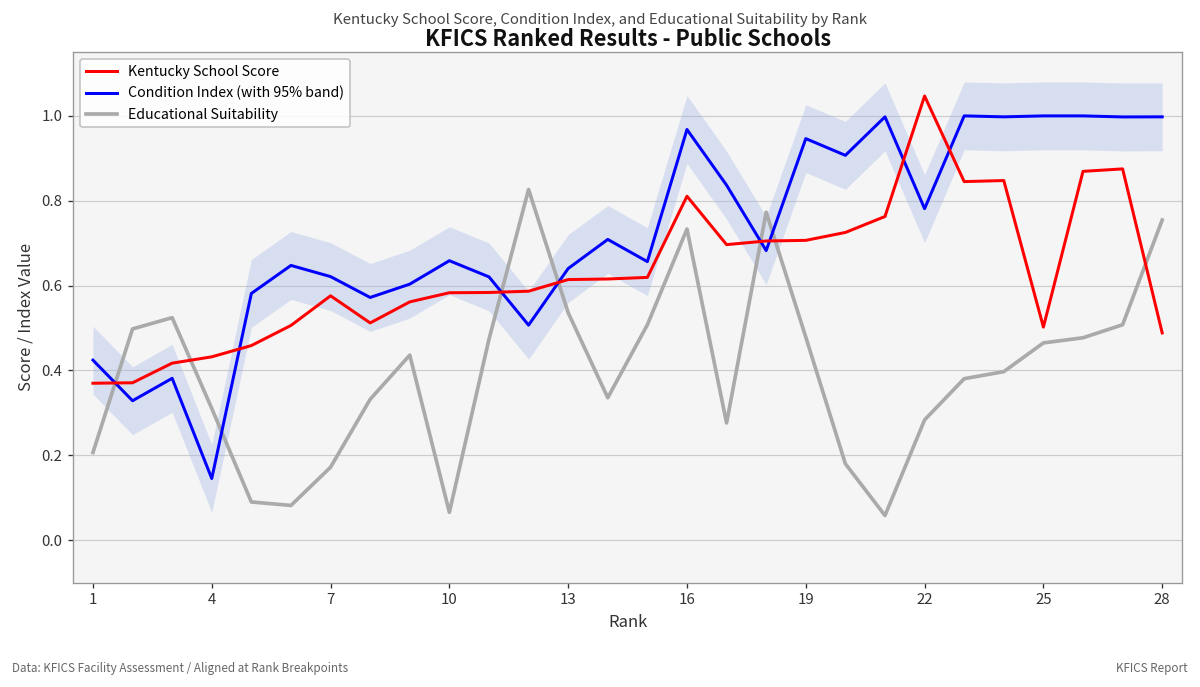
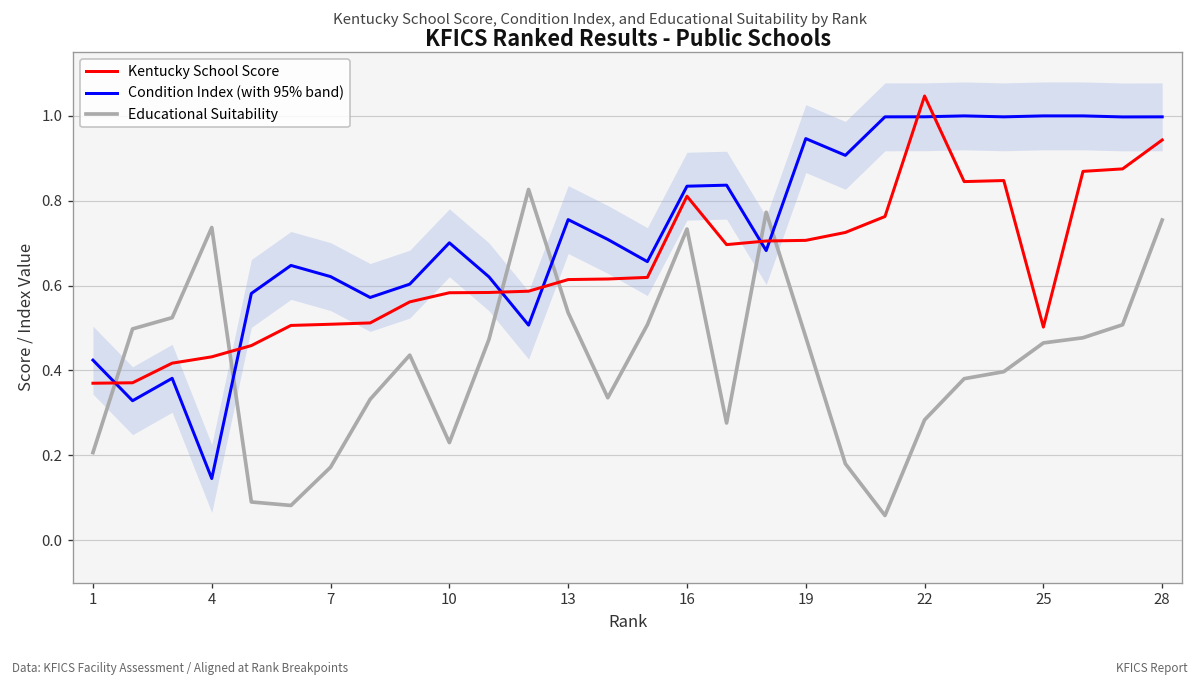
  {
    "Kentucky School Score": {
      "1": 0.37,
      "4": 0.43,
-     "7": 0.58,
+     "7": 0.51,
      "10": 0.58,
      "13": 0.61,
      "16": 0.81,
      "19": 0.71,
      "22": 1.05,
      "25": 0.50,
-     "28": 0.49
+     "28": 0.94
    },
    "Condition Index (with 95% band)": {
      "1": 0.42,
      "4": 0.15,
      "7": 0.62,
-     "10": 0.66,
-     "13": 0.64,
-     "16": 0.97,
+     "10": 0.70,
+     "13": 0.76,
+     "16": 0.83,
      "19": 0.95,
-     "22": 0.78,
+     "22": 1.00,
      "25": 1.00,
      "28": 1.00
    },
    "Educational Suitability": {
      "1": 0.21,
-     "4": 0.31,
+     "4": 0.74,
      "7": 0.17,
-     "10": 0.07,
+     "10": 0.23,
      "13": 0.54,
      "16": 0.73,
      "19": 0.48,
      "22": 0.28,
      "25": 0.46,
      "28": 0.75
    }
  }
